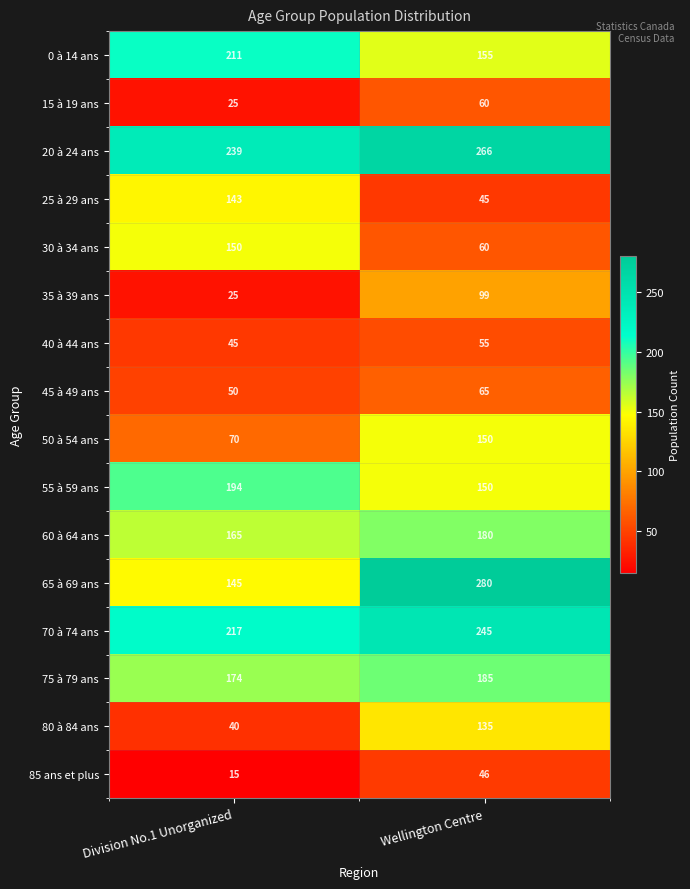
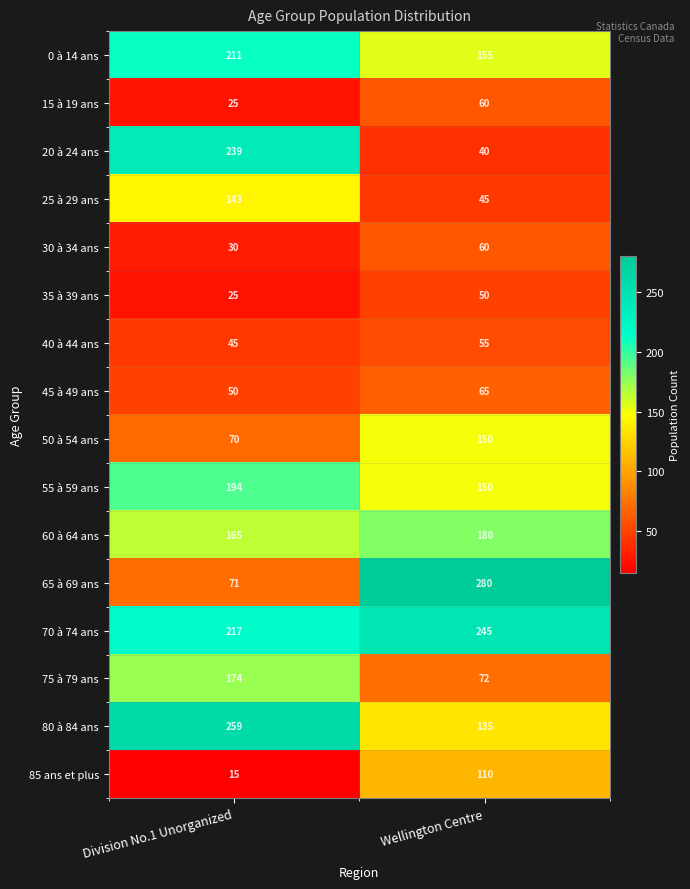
  {
    "0 à 14 ans": {
      "Division No.1 Unorganized": 211,
      "Wellington Centre": 155
    },
    "15 à 19 ans": {
      "Division No.1 Unorganized": 25,
      "Wellington Centre": 60
    },
    "20 à 24 ans": {
      "Division No.1 Unorganized": 239,
-     "Wellington Centre": 266
+     "Wellington Centre": 40
    },
    "25 à 29 ans": {
      "Division No.1 Unorganized": 143,
      "Wellington Centre": 45
    },
    "30 à 34 ans": {
-     "Division No.1 Unorganized": 150,
+     "Division No.1 Unorganized": 30,
      "Wellington Centre": 60
    },
    "35 à 39 ans": {
      "Division No.1 Unorganized": 25,
-     "Wellington Centre": 99
+     "Wellington Centre": 50
    },
    "40 à 44 ans": {
      "Division No.1 Unorganized": 45,
      "Wellington Centre": 55
    },
    "45 à 49 ans": {
      "Division No.1 Unorganized": 50,
      "Wellington Centre": 65
    },
    "50 à 54 ans": {
      "Division No.1 Unorganized": 70,
      "Wellington Centre": 150
    },
    "55 à 59 ans": {
      "Division No.1 Unorganized": 194,
      "Wellington Centre": 150
    },
    "60 à 64 ans": {
      "Division No.1 Unorganized": 165,
      "Wellington Centre": 180
    },
    "65 à 69 ans": {
-     "Division No.1 Unorganized": 145,
+     "Division No.1 Unorganized": 71,
      "Wellington Centre": 280
    },
    "70 à 74 ans": {
      "Division No.1 Unorganized": 217,
      "Wellington Centre": 245
    },
    "75 à 79 ans": {
      "Division No.1 Unorganized": 174,
-     "Wellington Centre": 185
+     "Wellington Centre": 72
    },
    "80 à 84 ans": {
-     "Division No.1 Unorganized": 40,
+     "Division No.1 Unorganized": 259,
      "Wellington Centre": 135
    },
    "85 ans et plus": {
      "Division No.1 Unorganized": 15,
-     "Wellington Centre": 46
+     "Wellington Centre": 110
    }
  }
